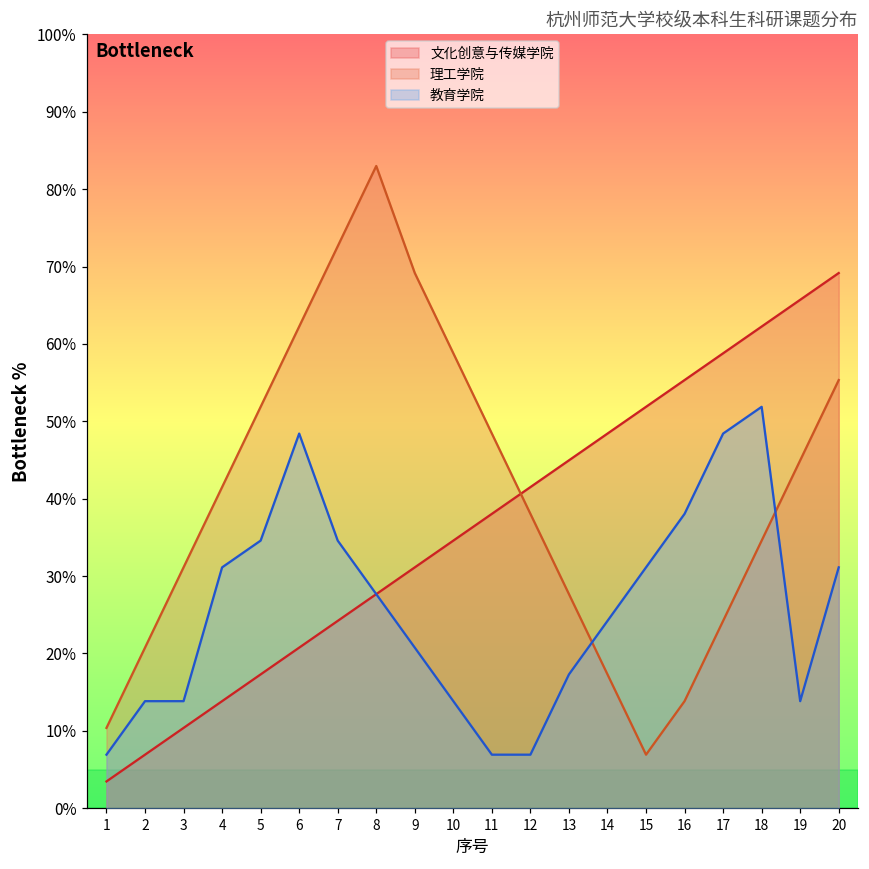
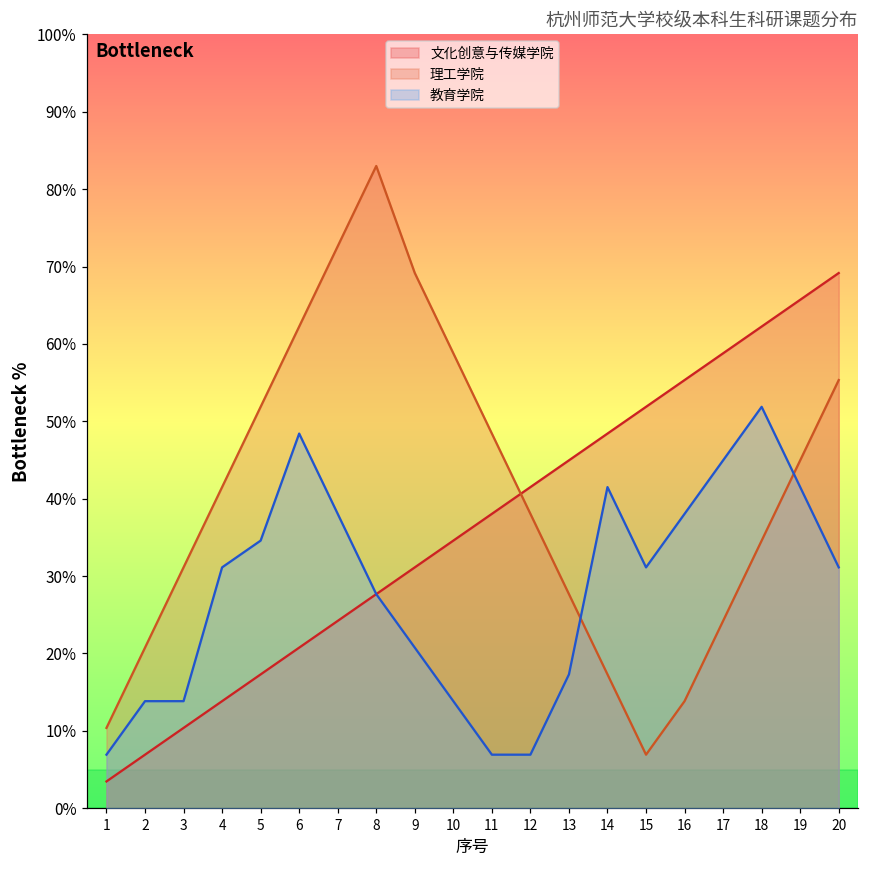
  {
    "教育学院": {
      "1": "7%",
      "2": "14%",
      "3": "14%",
      "4": "31%",
      "5": "35%",
      "6": "48%",
-     "7": "35%",
+     "7": "38%",
      "9": "21%",
      "10": "14%",
      "11": "7%",
      "12": "7%",
      "13": "17%",
-     "14": "24%",
+     "14": "42%",
      "15": "31%",
      "16": "38%",
-     "17": "48%",
+     "17": "45%",
      "18": "52%",
-     "19": "14%",
+     "19": "42%",
      "20": "31%"
    }
  }
